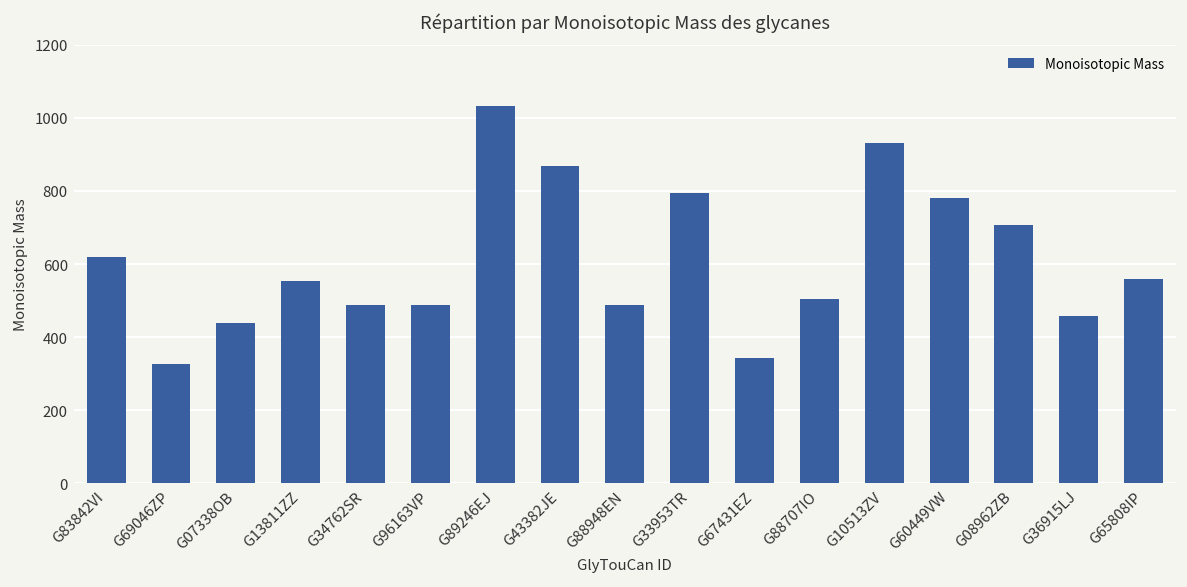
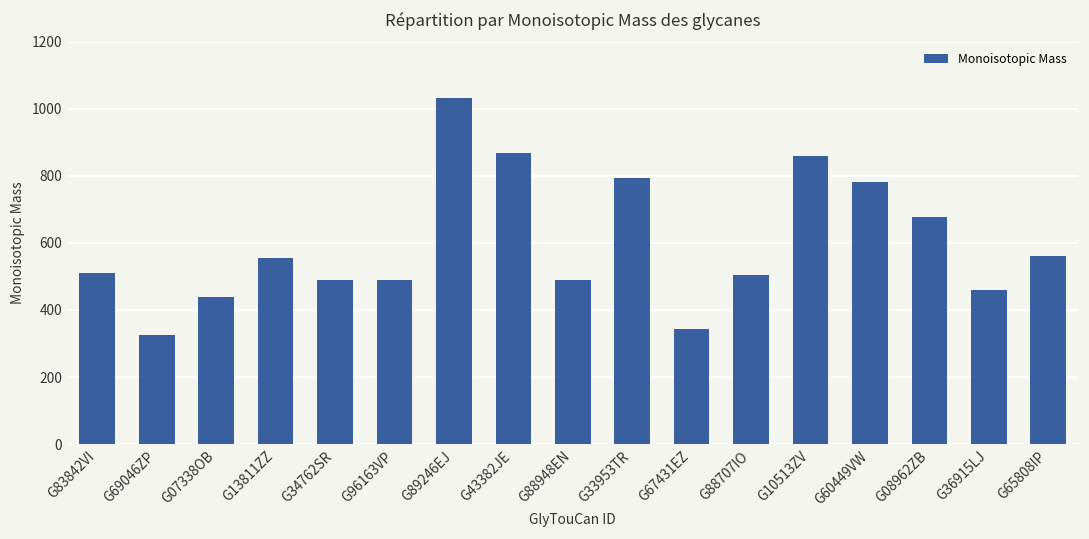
  {
-   "G83842VI": 620,
+   "G83842VI": 510,
    "G69046ZP": 330,
    "G07338OB": 440,
    "G13811ZZ": 550,
    "G34762SR": 490,
    "G96163VP": 490,
    "G89246EJ": 1030,
    "G43382JE": 870,
    "G88948EN": 490,
    "G33953TR": 790,
    "G67431EZ": 340,
    "G88707IO": 500,
-   "G10513ZV": 930,
+   "G10513ZV": 860,
    "G60449VW": 780,
-   "G08962ZB": 710,
+   "G08962ZB": 680,
    "G36915LJ": 460,
    "G65808IP": 560
  }
